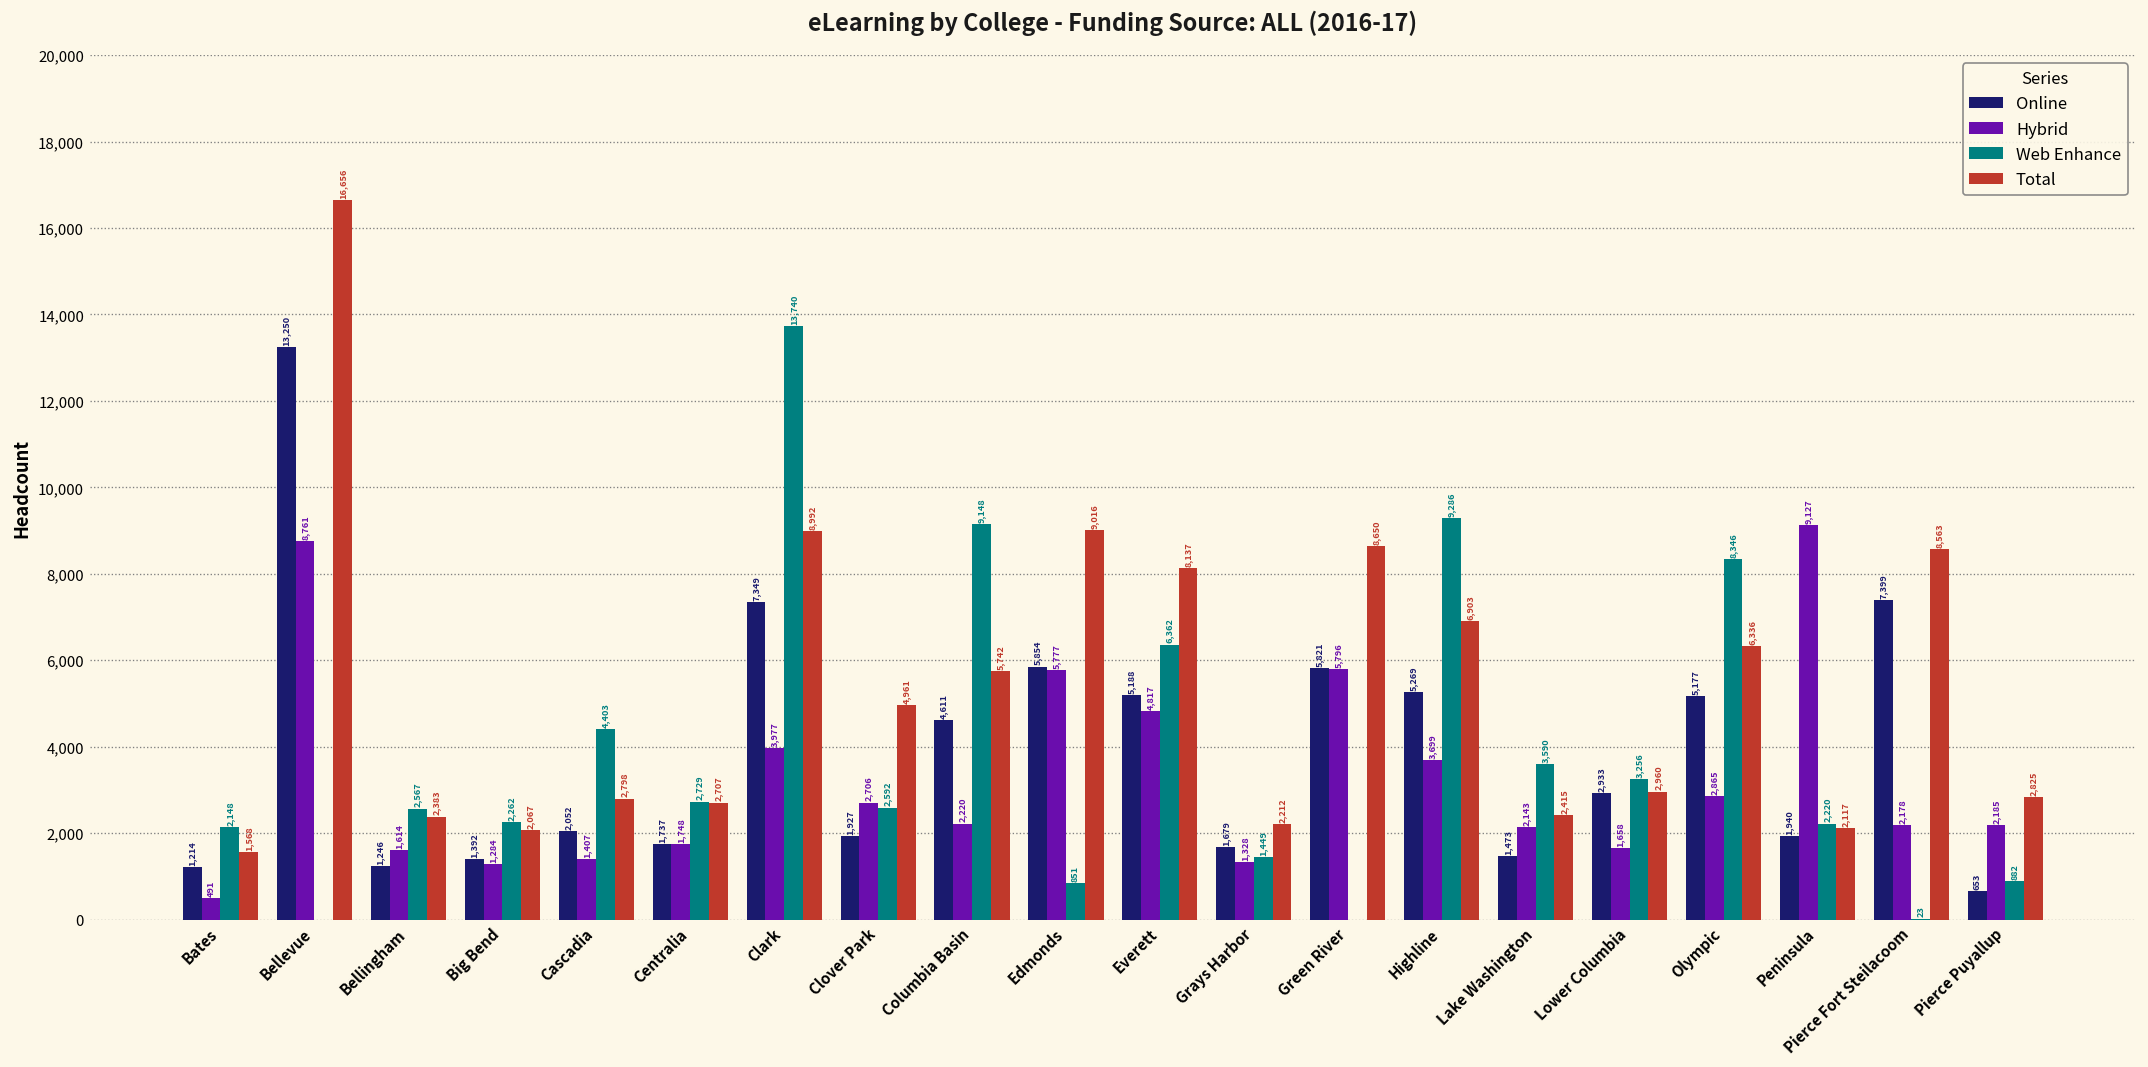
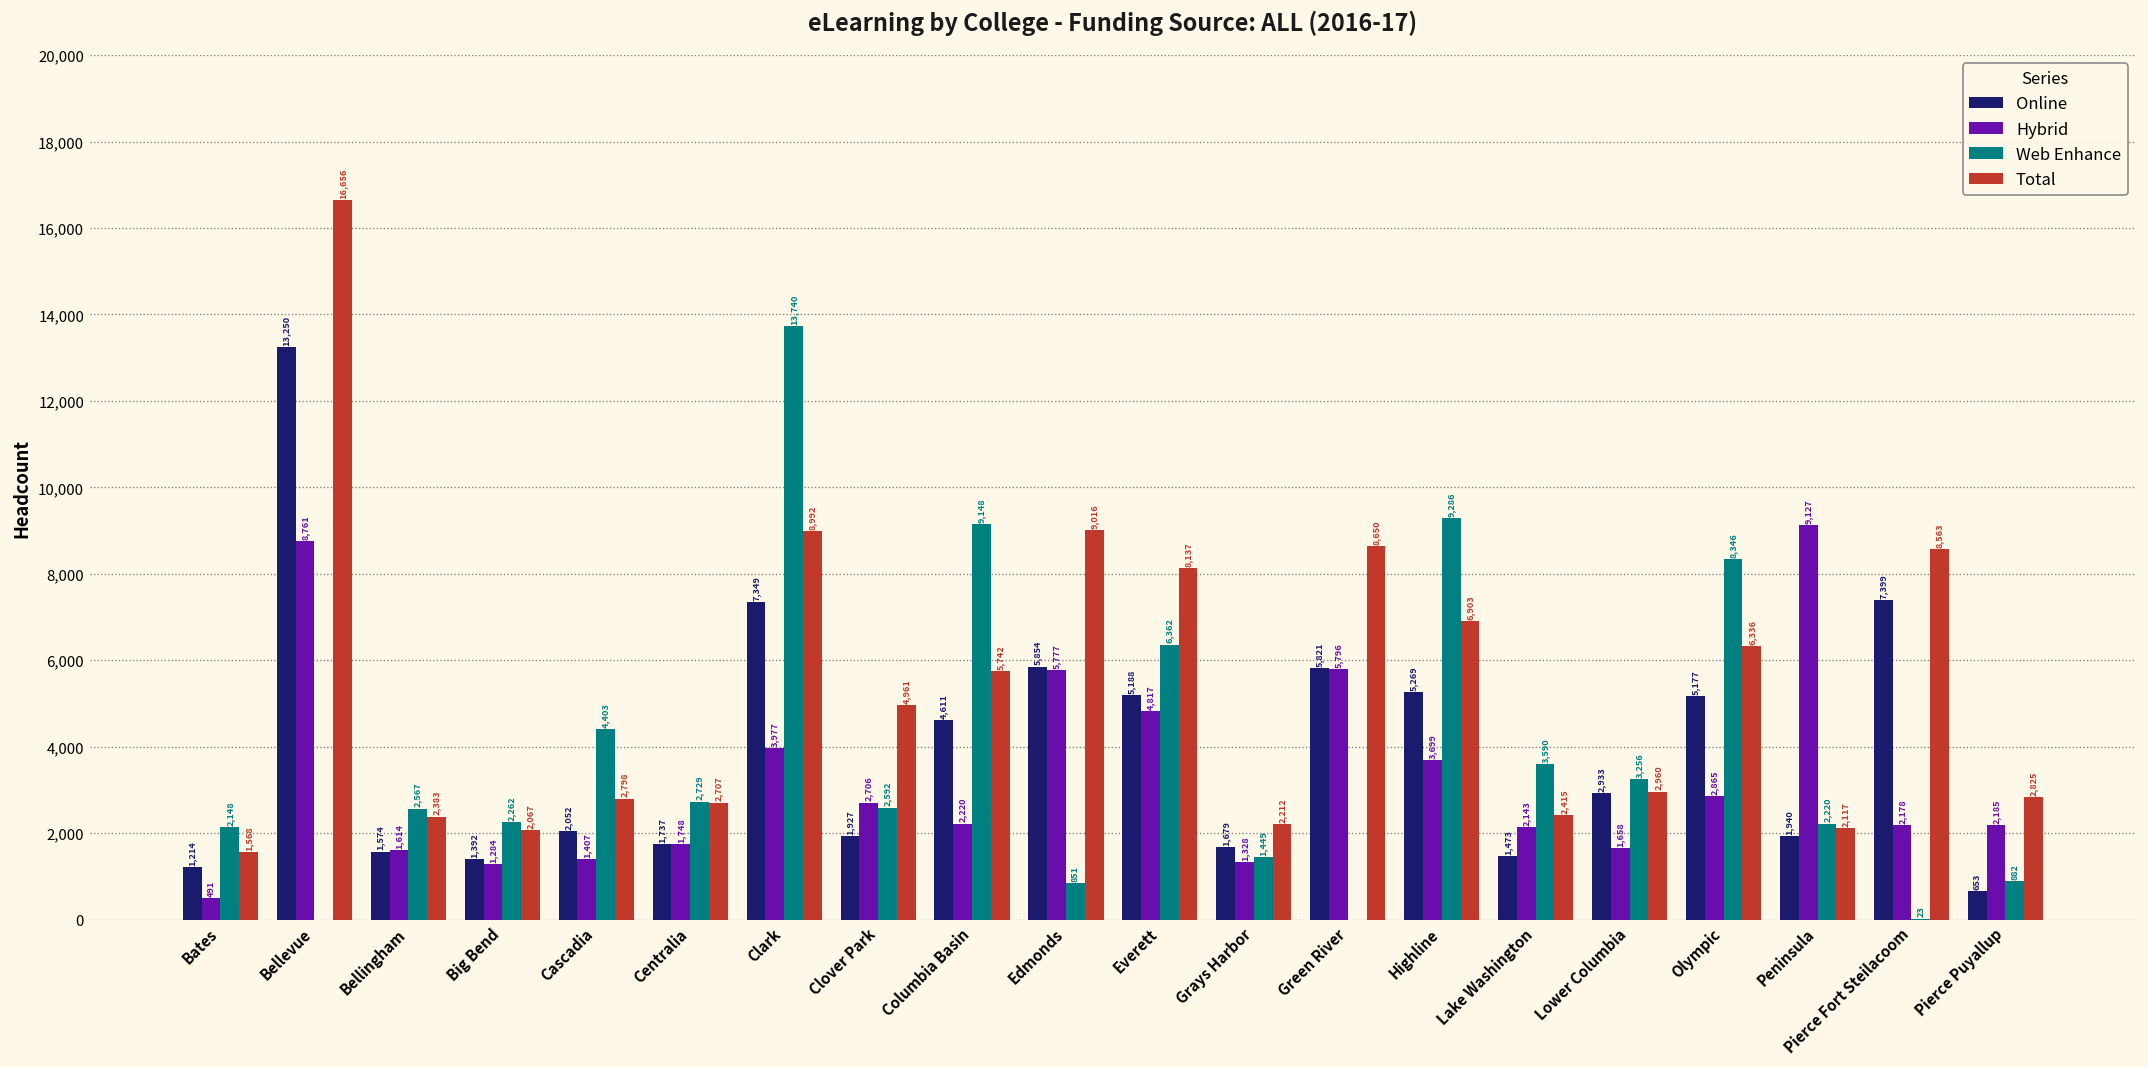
  {
    "Online": {
      "Bates": "1,214",
      "Bellevue": "13,250",
-     "Bellingham": "1,246",
+     "Bellingham": "1,574",
      "Big Bend": "1,392",
      "Cascadia": "2,052",
      "Centralia": "1,737",
      "Clark": "7,349",
      "Clover Park": "1,927",
      "Columbia Basin": "4,611",
      "Edmonds": "5,854",
      "Everett": "5,188",
      "Grays Harbor": "1,679",
      "Green River": "5,821",
      "Highline": "5,269",
      "Lake Washington": "1,473",
      "Lower Columbia": "2,933",
      "Olympic": "5,177",
      "Peninsula": "1,940",
      "Pierce Fort Steilacoom": "7,399",
      "Pierce Puyallup": "653"
    },
    "Hybrid": {
      "Bates": "491",
      "Bellevue": "8,761",
      "Bellingham": "1,614",
      "Big Bend": "1,284",
      "Cascadia": "1,407",
      "Centralia": "1,748",
      "Clark": "3,977",
      "Clover Park": "2,706",
      "Columbia Basin": "2,220",
      "Edmonds": "5,777",
      "Everett": "4,817",
      "Grays Harbor": "1,328",
      "Green River": "5,796",
      "Highline": "3,699",
      "Lake Washington": "2,143",
      "Lower Columbia": "1,658",
      "Olympic": "2,865",
      "Peninsula": "9,127",
      "Pierce Fort Steilacoom": "2,178",
      "Pierce Puyallup": "2,185"
    },
    "Web Enhance": {
      "Bates": "2,148",
      "Bellingham": "2,567",
      "Big Bend": "2,262",
      "Cascadia": "4,403",
      "Centralia": "2,729",
      "Clark": "13,740",
      "Clover Park": "2,592",
      "Columbia Basin": "9,148",
      "Edmonds": "851",
      "Everett": "6,362",
      "Grays Harbor": "1,449",
      "Highline": "9,286",
      "Lake Washington": "3,590",
      "Lower Columbia": "3,256",
      "Olympic": "8,346",
      "Peninsula": "2,220",
      "Pierce Fort Steilacoom": "23",
      "Pierce Puyallup": "882"
    },
    "Total": {
      "Bates": "1,568",
      "Bellevue": "16,656",
      "Bellingham": "2,383",
      "Big Bend": "2,067",
      "Cascadia": "2,798",
      "Centralia": "2,707",
      "Clark": "8,992",
      "Clover Park": "4,961",
      "Columbia Basin": "5,742",
      "Edmonds": "9,016",
      "Everett": "8,137",
      "Grays Harbor": "2,212",
      "Green River": "8,650",
      "Highline": "6,903",
      "Lake Washington": "2,415",
      "Lower Columbia": "2,960",
      "Olympic": "6,336",
      "Peninsula": "2,117",
      "Pierce Fort Steilacoom": "8,563",
      "Pierce Puyallup": "2,825"
    }
  }
